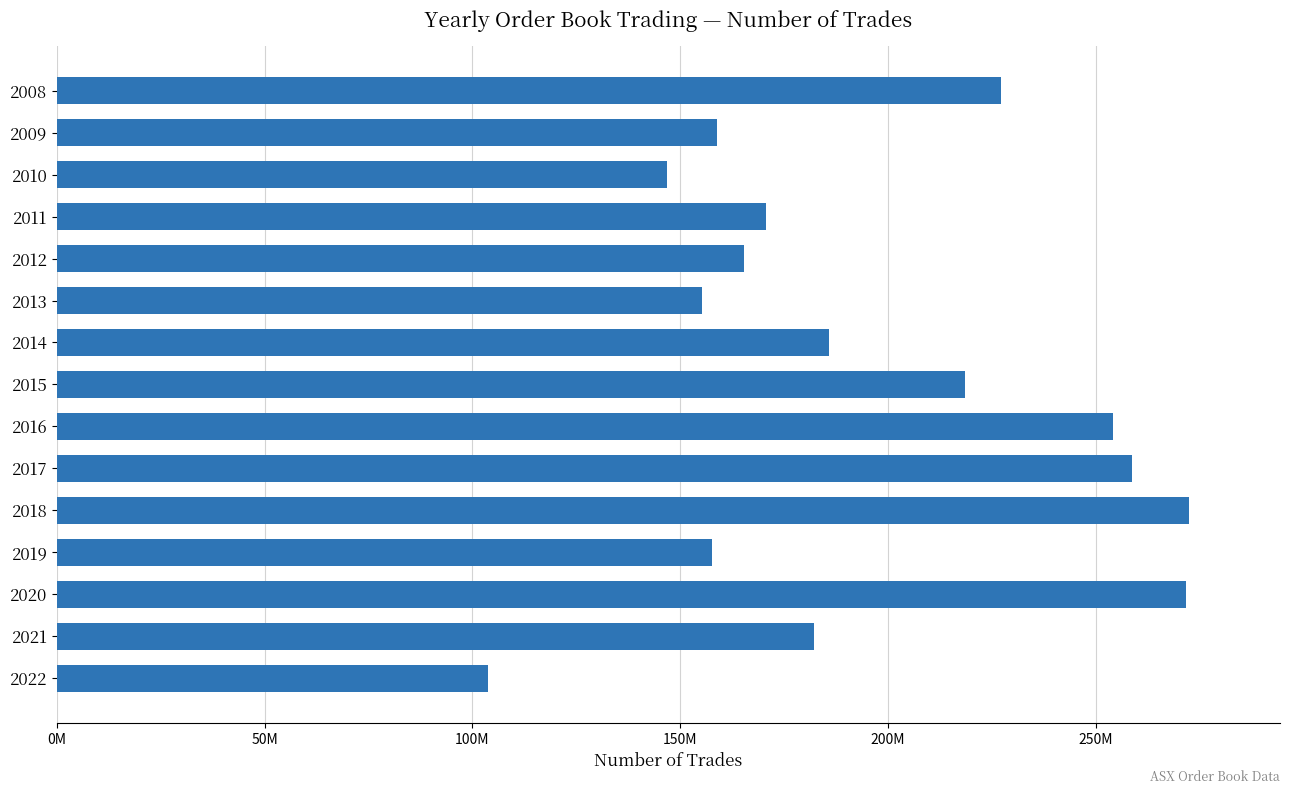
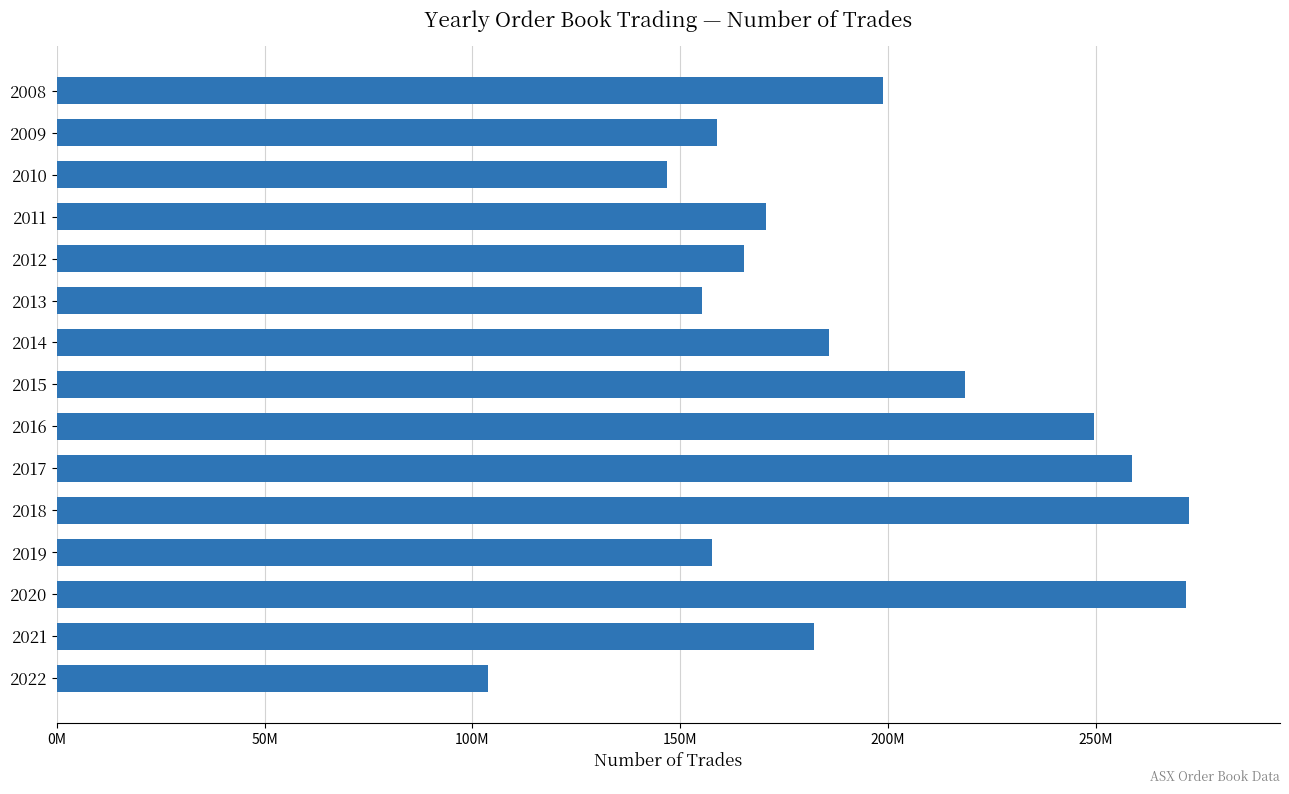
  {
-   "2008": 227000000,
+   "2008": 199000000,
    "2009": 159000000,
    "2010": 147000000,
    "2011": 171000000,
    "2012": 165000000,
    "2013": 155000000,
    "2014": 186000000,
    "2015": 219000000,
-   "2016": 254000000,
+   "2016": 250000000,
    "2017": 259000000,
    "2018": 273000000,
    "2019": 158000000,
    "2020": 272000000,
    "2021": 182000000,
    "2022": 104000000
  }
